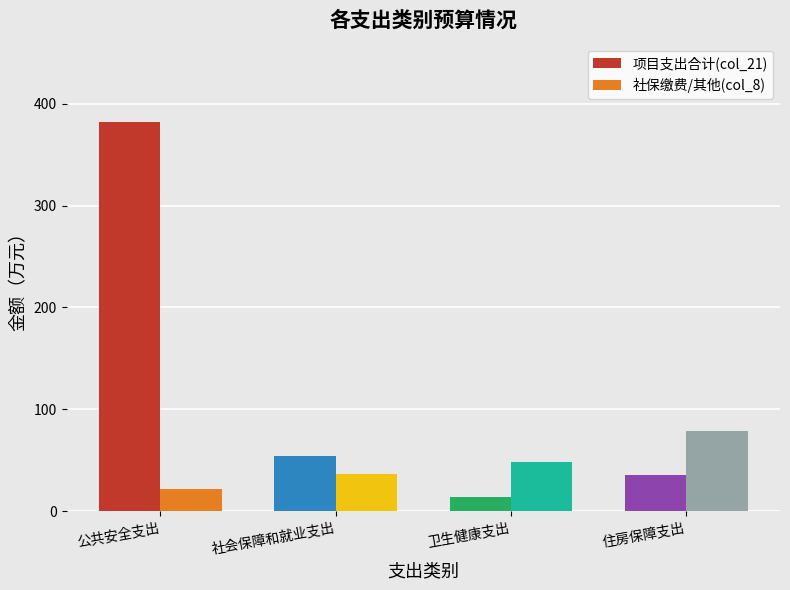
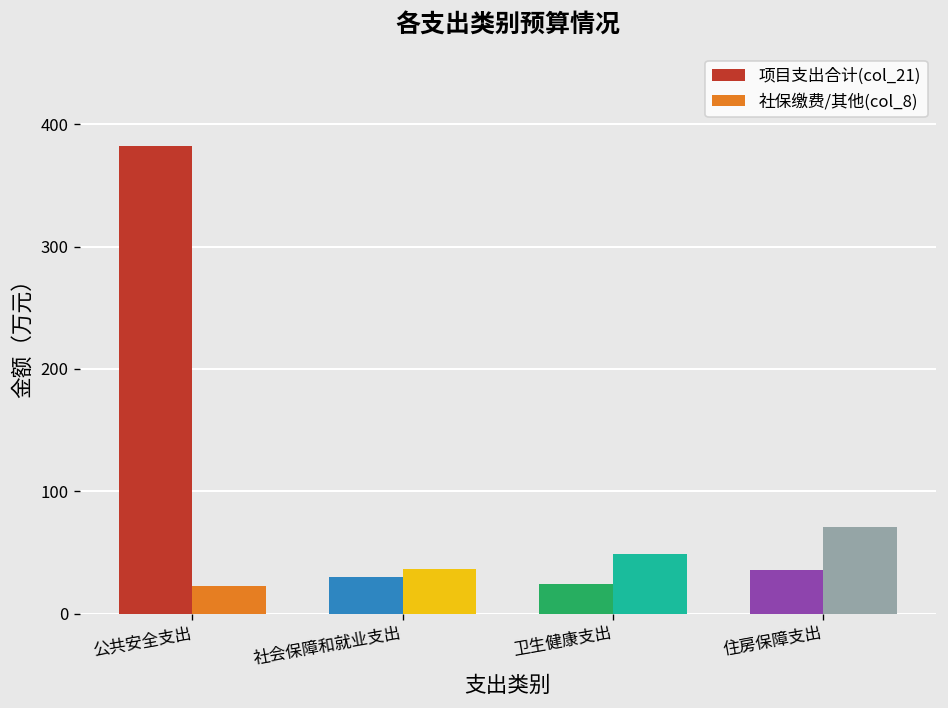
  {
    "项目支出合计(col_21)": {
      "公共安全支出": 382,
-     "社会保障和就业支出": 54,
-     "卫生健康支出": 14,
+     "社会保障和就业支出": 30,
+     "卫生健康支出": 24,
      "住房保障支出": 36
    },
    "社保缴费/其他(col_8)": {
      "公共安全支出": 22,
      "社会保障和就业支出": 36,
      "卫生健康支出": 48,
-     "住房保障支出": 79
+     "住房保障支出": 70
    }
  }
